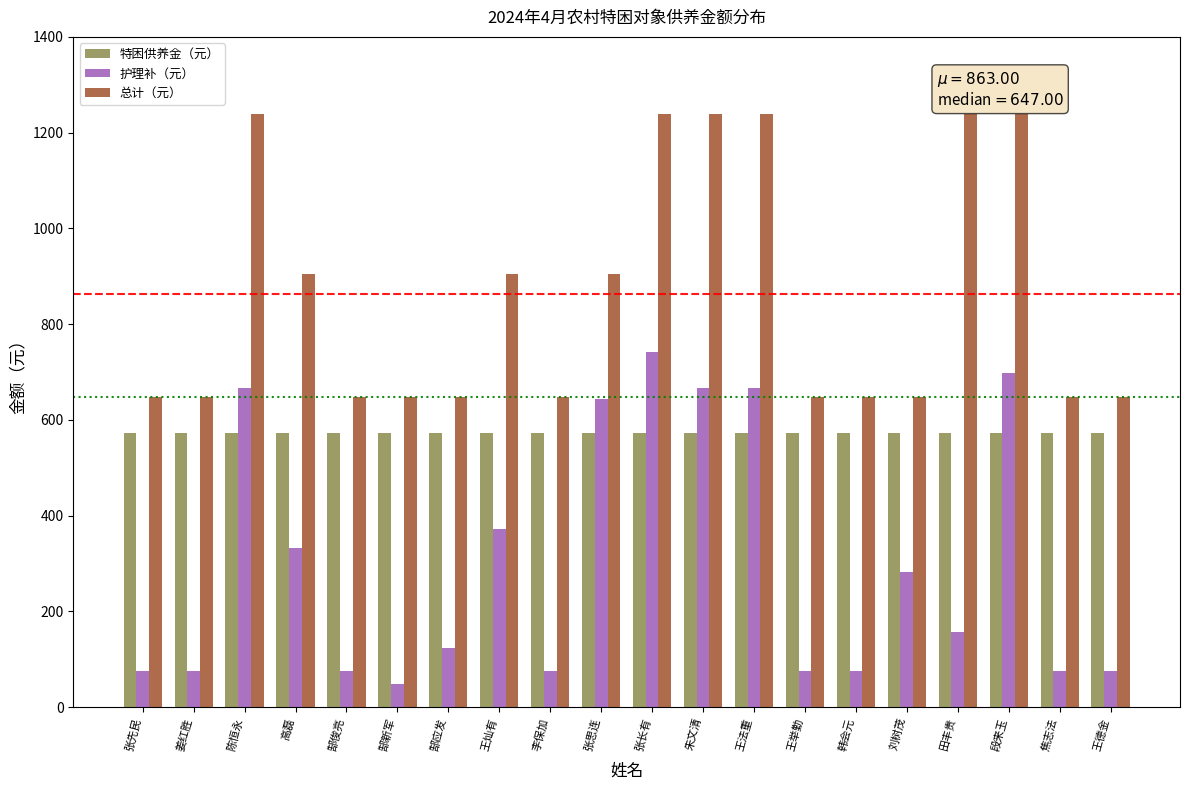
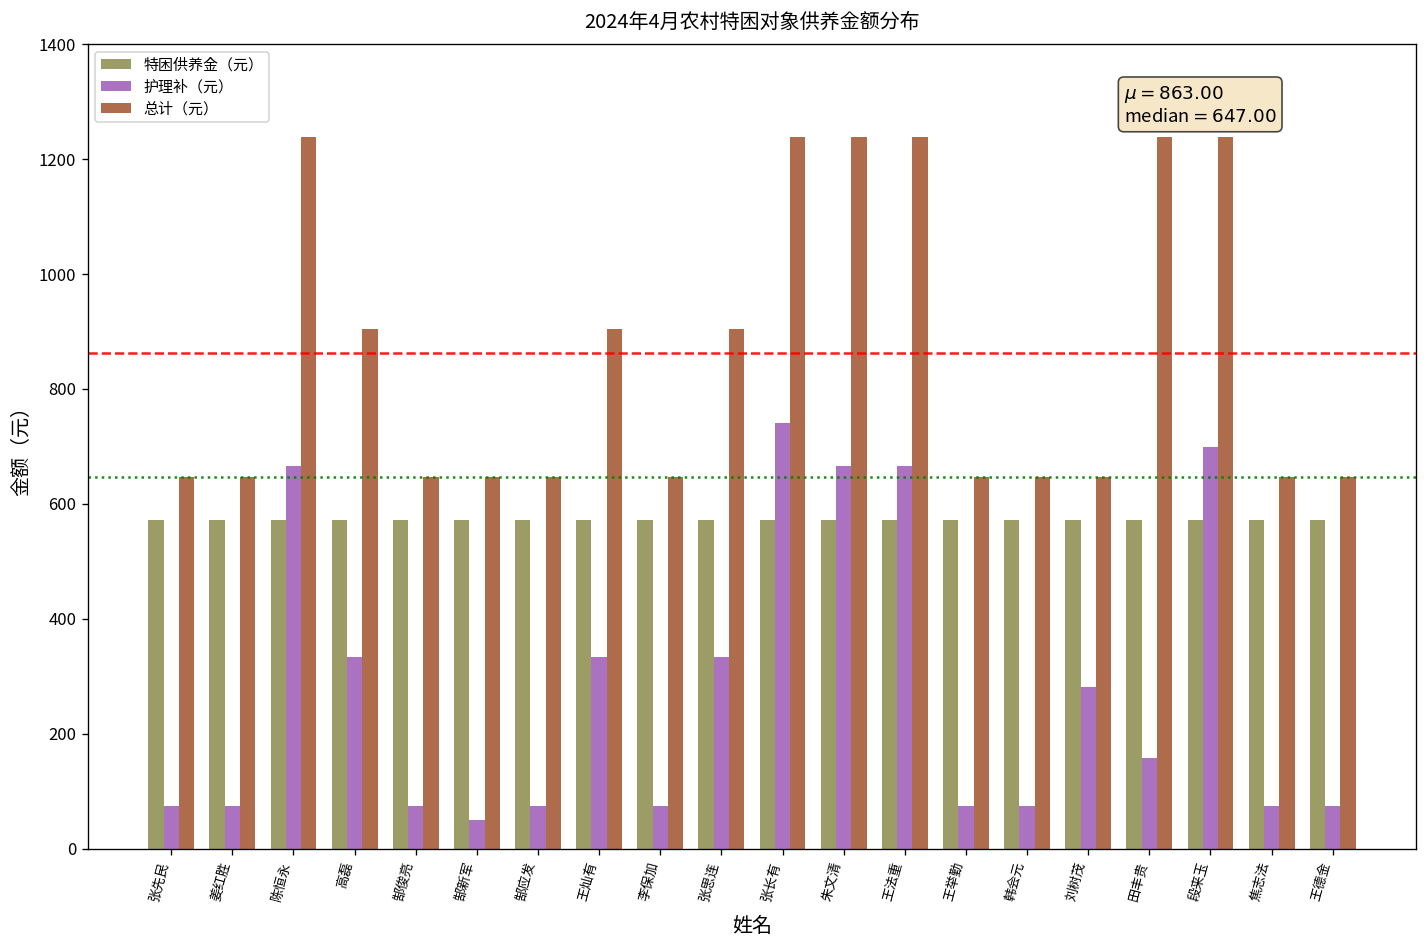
  {
    "特困供养金（元）": {
      "张先民": 570,
      "姜红胜": 570,
      "陈恒永": 570,
      "高磊": 570,
      "郜俊亮": 570,
      "郜新军": 570,
      "郜应发": 570,
      "王灿有": 570,
      "李保加": 570,
      "张思连": 570,
      "张长有": 570,
      "朱文清": 570,
      "王法重": 570,
      "王举勤": 570,
      "韩会元": 570,
      "刘树茂": 570,
      "田丰贵": 570,
      "段来玉": 570,
      "焦志法": 570,
      "王德金": 570
    },
    "护理补（元）": {
      "张先民": 80,
      "姜红胜": 80,
      "陈恒永": 670,
      "高磊": 330,
      "郜俊亮": 80,
      "郜新军": 50,
-     "郜应发": 120,
-     "王灿有": 370,
+     "郜应发": 80,
+     "王灿有": 330,
      "李保加": 80,
-     "张思连": 640,
+     "张思连": 330,
      "张长有": 740,
      "朱文清": 670,
      "王法重": 670,
      "王举勤": 80,
      "韩会元": 80,
      "刘树茂": 280,
      "田丰贵": 160,
      "段来玉": 700,
      "焦志法": 80,
      "王德金": 80
    },
    "总计（元）": {
      "张先民": 650,
      "姜红胜": 650,
      "陈恒永": 1240,
      "高磊": 910,
      "郜俊亮": 650,
      "郜新军": 650,
      "郜应发": 650,
      "王灿有": 910,
      "李保加": 650,
      "张思连": 910,
      "张长有": 1240,
      "朱文清": 1240,
      "王法重": 1240,
      "王举勤": 650,
      "韩会元": 650,
      "刘树茂": 650,
      "田丰贵": 1240,
      "段来玉": 1240,
      "焦志法": 650,
      "王德金": 650
    }
  }
